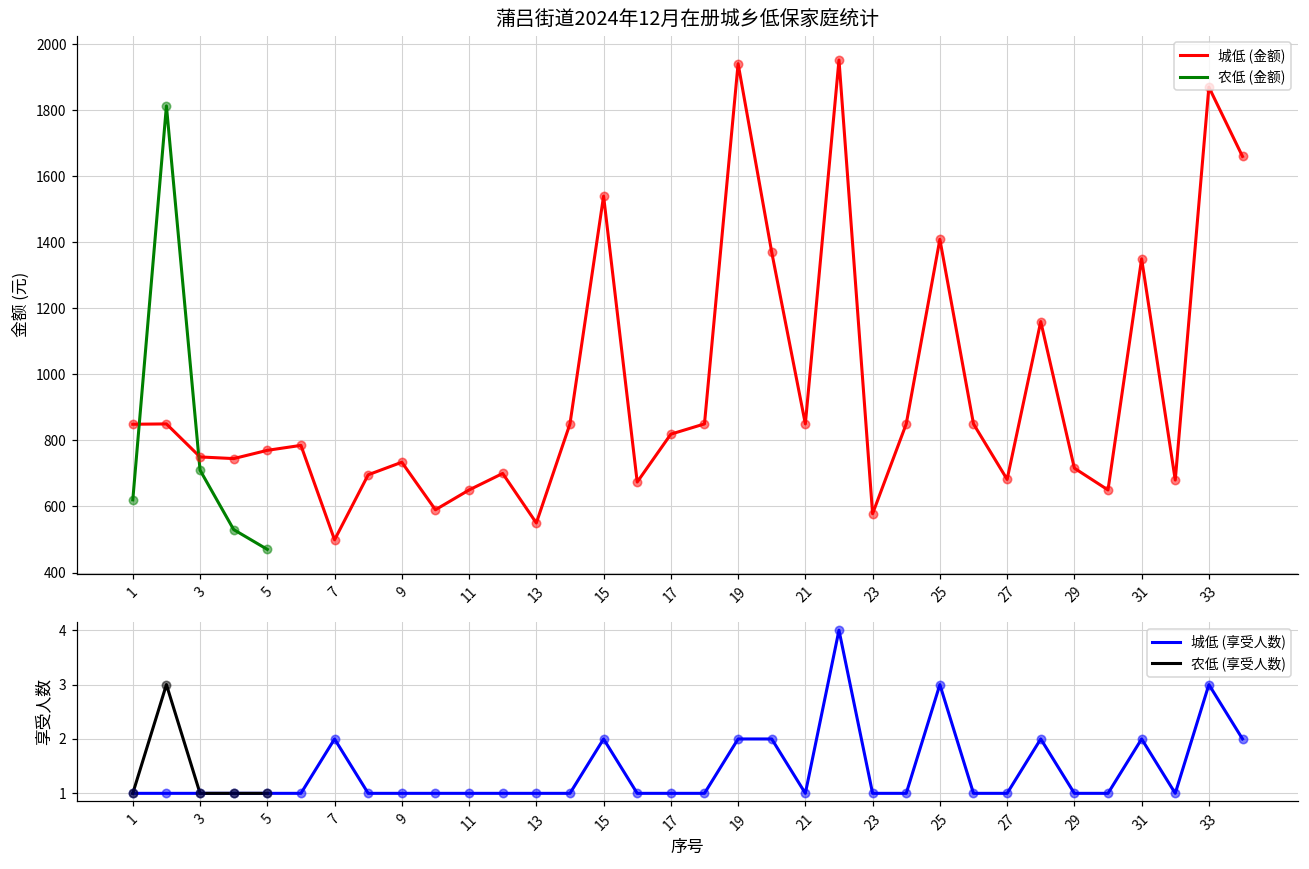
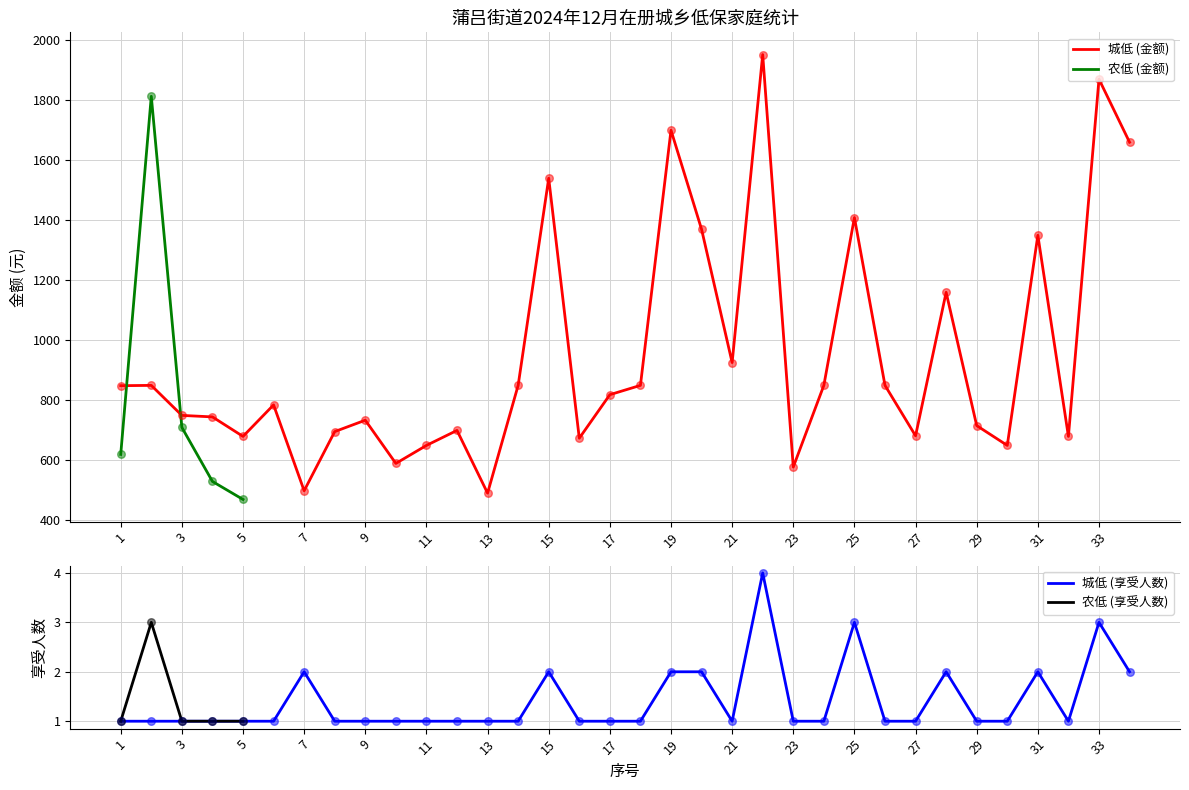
  {
    "蒲吕街道2024年12月在册城乡低保家庭统计": {
      "城低 (金额)": {
        "1": 850,
        "3": 750,
-       "5": 770,
+       "5": 680,
        "7": 500,
        "9": 730,
        "11": 650,
-       "13": 550,
+       "13": 490,
        "15": 1540,
        "17": 820,
-       "19": 1940,
-       "21": 850,
+       "19": 1700,
+       "21": 930,
        "23": 580,
        "25": 1410,
        "27": 680,
        "29": 720,
        "31": 1350
      },
      "农低 (金额)": {
        "5": 470
      }
    }
  }
